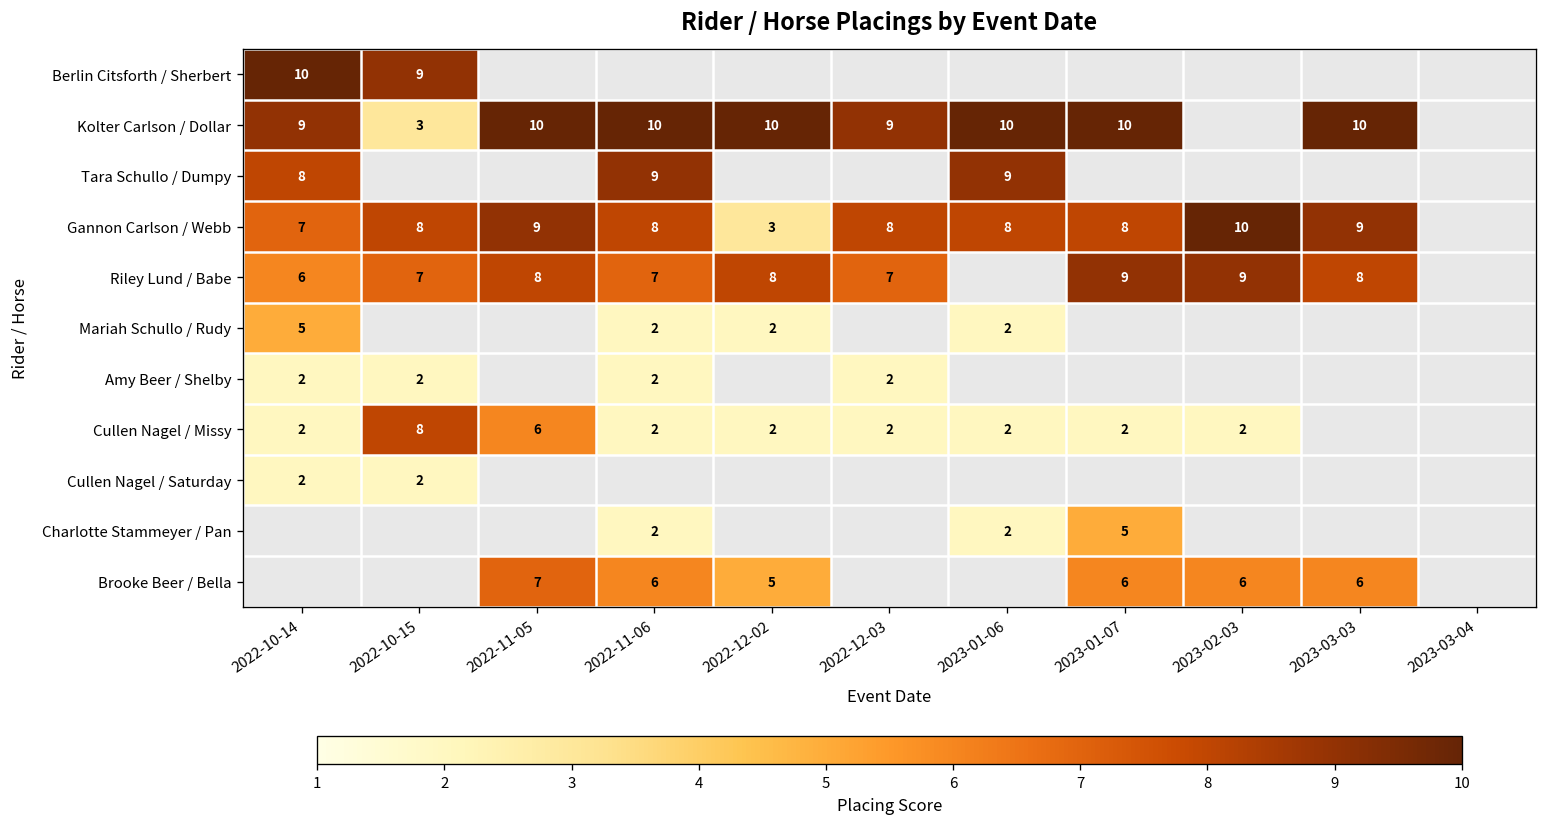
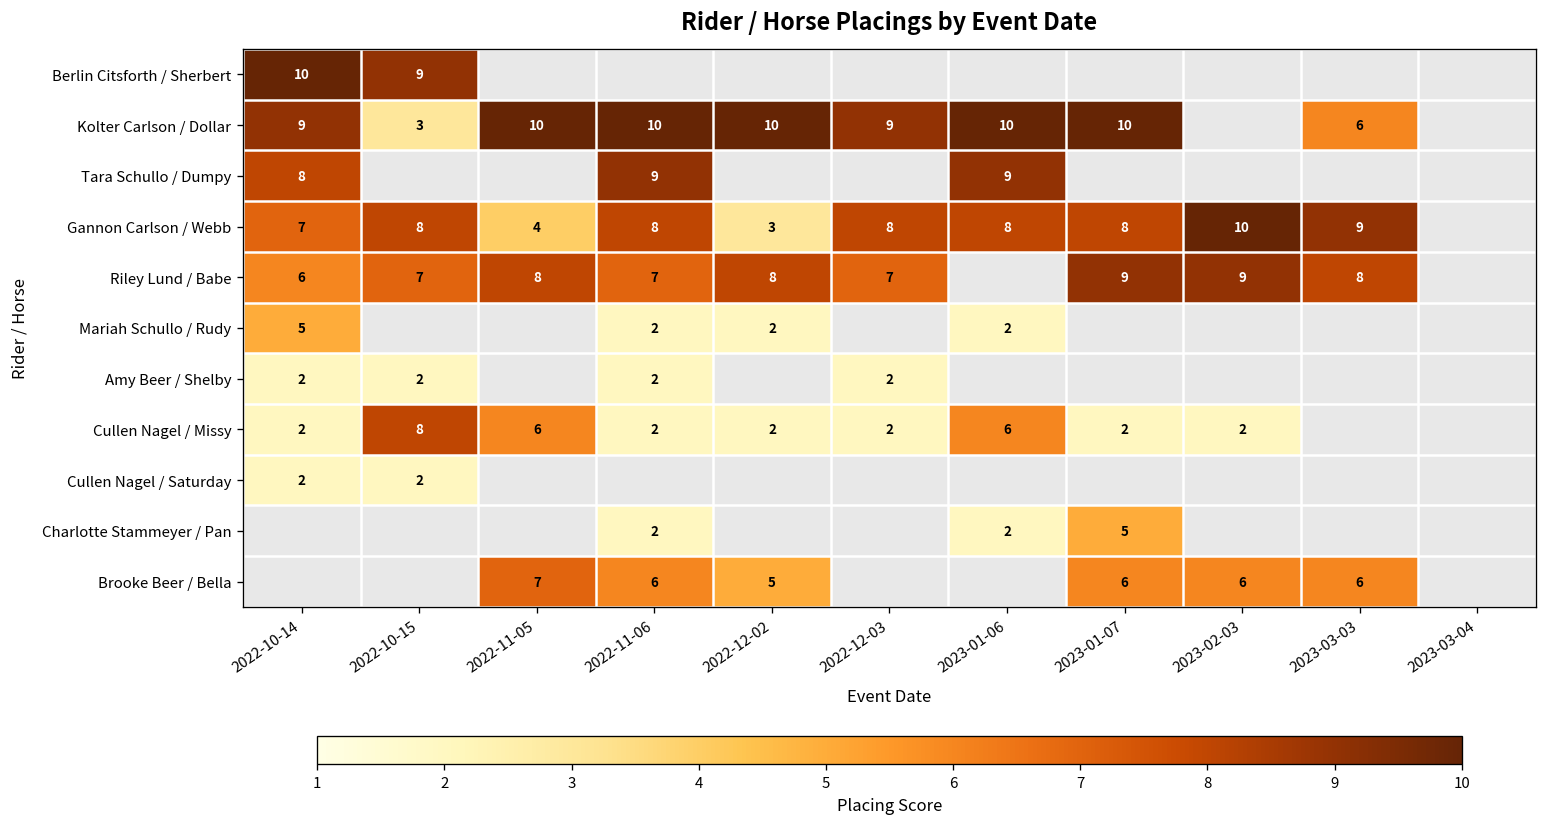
  {
    "Berlin Citsforth / Sherbert": {
      "2022-10-14": 10,
      "2022-10-15": 9
    },
    "Kolter Carlson / Dollar": {
      "2022-10-14": 9,
      "2022-10-15": 3,
      "2022-11-05": 10,
      "2022-11-06": 10,
      "2022-12-02": 10,
      "2022-12-03": 9,
      "2023-01-06": 10,
      "2023-01-07": 10,
-     "2023-03-03": 10
+     "2023-03-03": 6
    },
    "Tara Schullo / Dumpy": {
      "2022-10-14": 8,
      "2022-11-06": 9,
      "2023-01-06": 9
    },
    "Gannon Carlson / Webb": {
      "2022-10-14": 7,
      "2022-10-15": 8,
-     "2022-11-05": 9,
+     "2022-11-05": 4,
      "2022-11-06": 8,
      "2022-12-02": 3,
      "2022-12-03": 8,
      "2023-01-06": 8,
      "2023-01-07": 8,
      "2023-02-03": 10,
      "2023-03-03": 9
    },
    "Riley Lund / Babe": {
      "2022-10-14": 6,
      "2022-10-15": 7,
      "2022-11-05": 8,
      "2022-11-06": 7,
      "2022-12-02": 8,
      "2022-12-03": 7,
      "2023-01-07": 9,
      "2023-02-03": 9,
      "2023-03-03": 8
    },
    "Mariah Schullo / Rudy": {
      "2022-10-14": 5,
      "2022-11-06": 2,
      "2022-12-02": 2,
      "2023-01-06": 2
    },
    "Amy Beer / Shelby": {
      "2022-10-14": 2,
      "2022-10-15": 2,
      "2022-11-06": 2,
      "2022-12-03": 2
    },
    "Cullen Nagel / Missy": {
      "2022-10-14": 2,
      "2022-10-15": 8,
      "2022-11-05": 6,
      "2022-11-06": 2,
      "2022-12-02": 2,
      "2022-12-03": 2,
-     "2023-01-06": 2,
+     "2023-01-06": 6,
      "2023-01-07": 2,
      "2023-02-03": 2
    },
    "Cullen Nagel / Saturday": {
      "2022-10-14": 2,
      "2022-10-15": 2
    },
    "Charlotte Stammeyer / Pan": {
      "2022-11-06": 2,
      "2023-01-06": 2,
      "2023-01-07": 5
    },
    "Brooke Beer / Bella": {
      "2022-11-05": 7,
      "2022-11-06": 6,
      "2022-12-02": 5,
      "2023-01-07": 6,
      "2023-02-03": 6,
      "2023-03-03": 6
    }
  }
